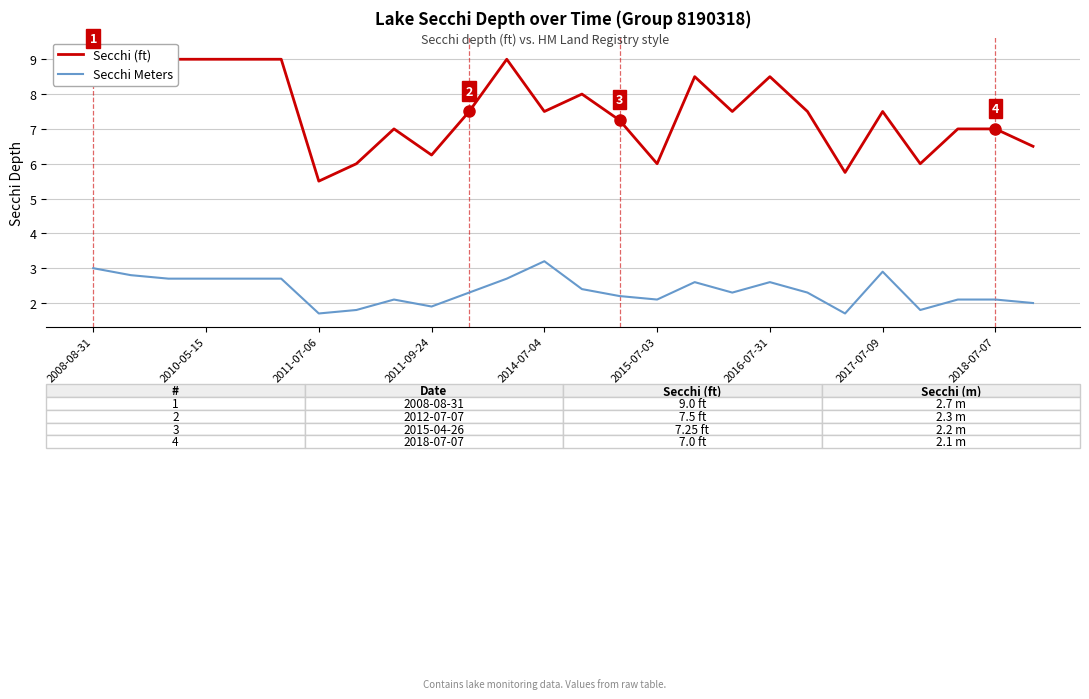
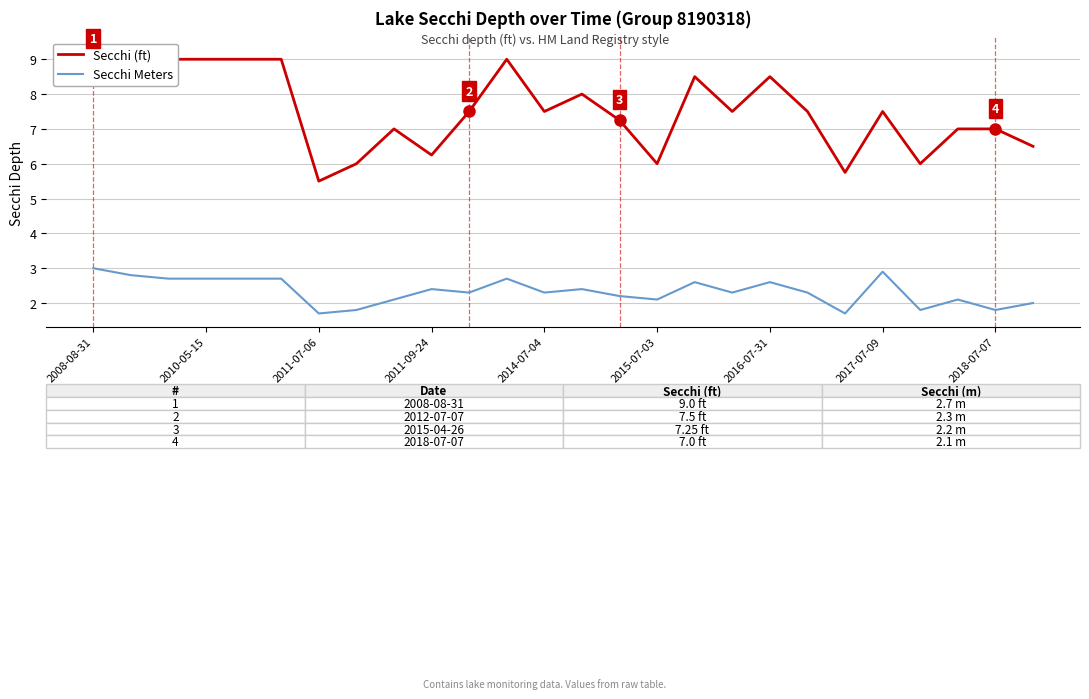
  {
    "Secchi Meters": {
      "2008-08-31": 3.0,
      "2010-05-15": 2.7,
      "2011-07-06": 1.7,
-     "2011-09-24": 1.9,
-     "2014-07-04": 3.2,
+     "2011-09-24": 2.4,
+     "2014-07-04": 2.3,
      "2015-07-03": 2.1,
      "2016-07-31": 2.6,
      "2017-07-09": 2.9,
-     "2018-07-07": 2.1
+     "2018-07-07": 1.8
    }
  }
